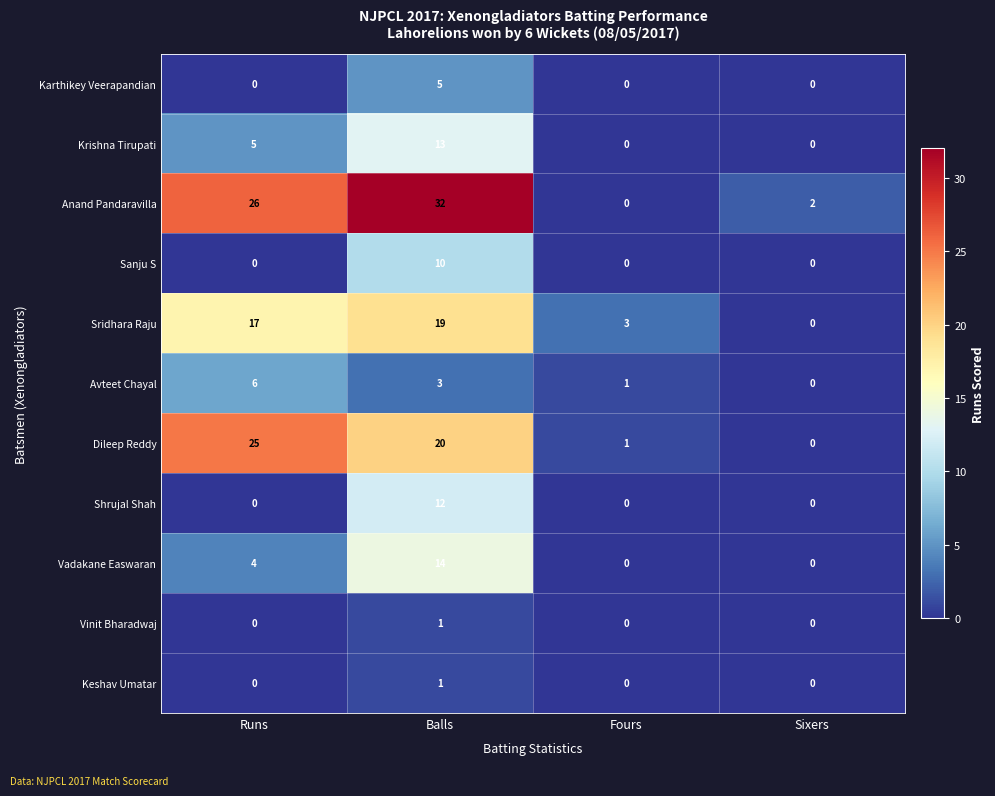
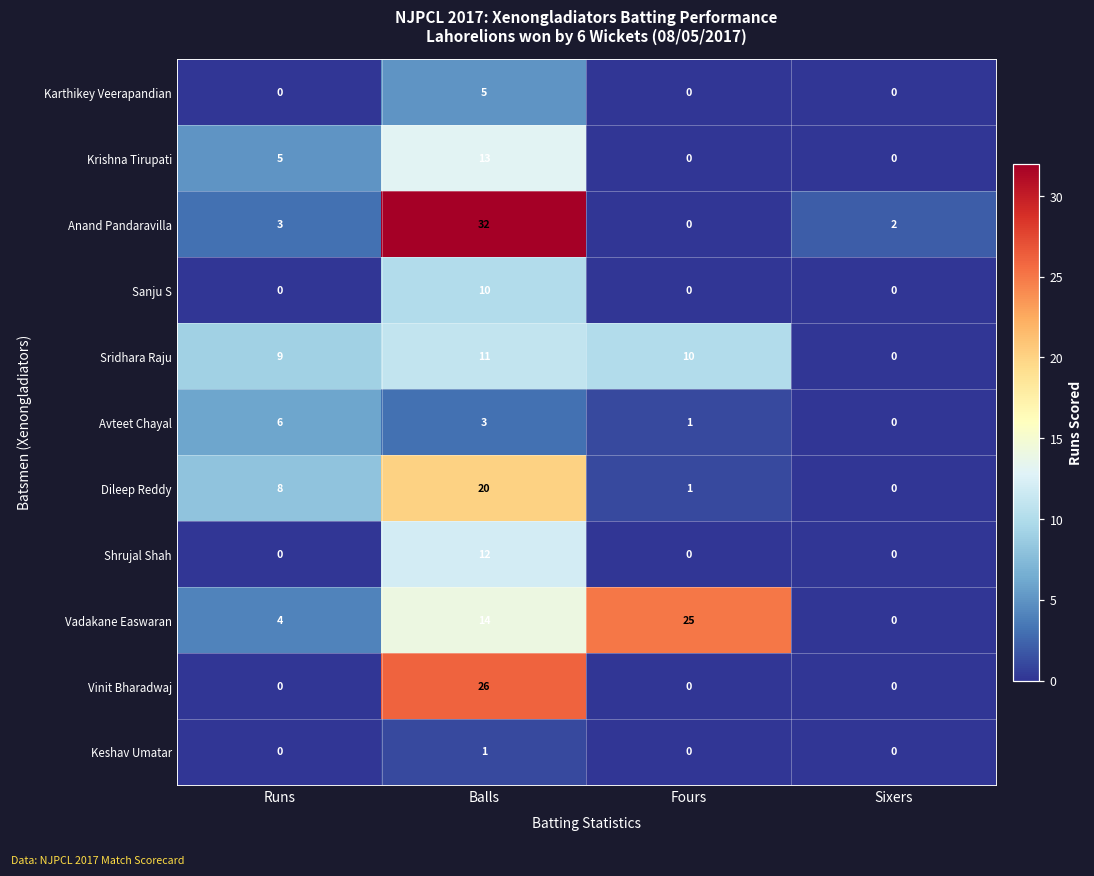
  {
    "Karthikey Veerapandian": {
      "Runs": 0,
      "Balls": 5,
      "Fours": 0,
      "Sixers": 0
    },
    "Krishna Tirupati": {
      "Runs": 5,
      "Fours": 0,
      "Sixers": 0
    },
    "Anand Pandaravilla": {
-     "Runs": 26,
+     "Runs": 3,
      "Balls": 32,
      "Fours": 0,
      "Sixers": 2
    },
    "Sanju S": {
      "Runs": 0,
      "Balls": 10,
      "Fours": 0,
      "Sixers": 0
    },
    "Sridhara Raju": {
-     "Runs": 17,
-     "Balls": 19,
-     "Fours": 3,
+     "Runs": 9,
+     "Balls": 11,
+     "Fours": 10,
      "Sixers": 0
    },
    "Avteet Chayal": {
      "Runs": 6,
      "Balls": 3,
      "Fours": 1,
      "Sixers": 0
    },
    "Dileep Reddy": {
-     "Runs": 25,
+     "Runs": 8,
      "Balls": 20,
      "Fours": 1,
      "Sixers": 0
    },
    "Shrujal Shah": {
      "Runs": 0,
      "Fours": 0,
      "Sixers": 0
    },
    "Vadakane Easwaran": {
      "Runs": 4,
-     "Fours": 0,
+     "Fours": 25,
      "Sixers": 0
    },
    "Vinit Bharadwaj": {
      "Runs": 0,
-     "Balls": 1,
+     "Balls": 26,
      "Fours": 0,
      "Sixers": 0
    },
    "Keshav Umatar": {
      "Runs": 0,
      "Balls": 1,
      "Fours": 0,
      "Sixers": 0
    }
  }
